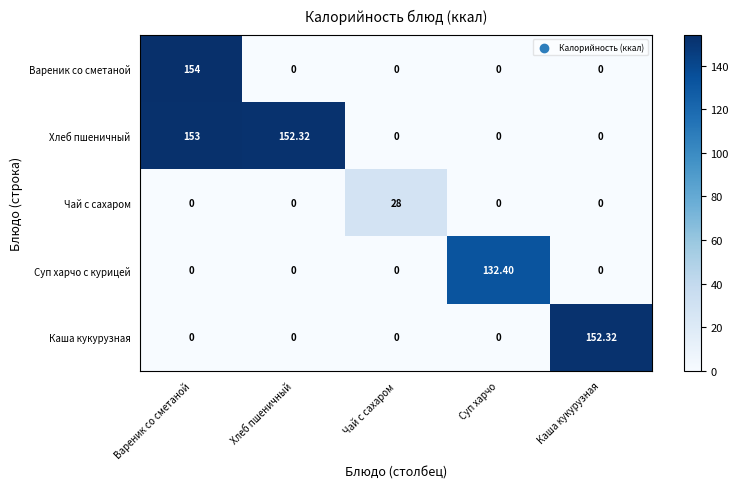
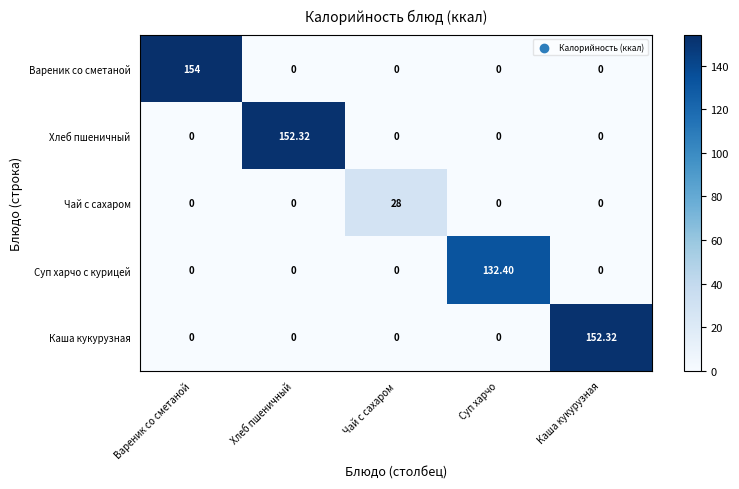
  {
    "Вареник со сметаной": {
      "Вареник со сметаной": 154,
      "Хлеб пшеничный": 0,
      "Чай с сахаром": 0,
      "Суп харчо": 0,
      "Каша кукурузная": 0
    },
    "Хлеб пшеничный": {
-     "Вареник со сметаной": 153,
+     "Вареник со сметаной": 0,
      "Хлеб пшеничный": 152.32,
      "Чай с сахаром": 0,
      "Суп харчо": 0,
      "Каша кукурузная": 0
    },
    "Чай с сахаром": {
      "Вареник со сметаной": 0,
      "Хлеб пшеничный": 0,
      "Чай с сахаром": 28,
      "Суп харчо": 0,
      "Каша кукурузная": 0
    },
    "Суп харчо с курицей": {
      "Вареник со сметаной": 0,
      "Хлеб пшеничный": 0,
      "Чай с сахаром": 0,
      "Суп харчо": 132.40,
      "Каша кукурузная": 0
    },
    "Каша кукурузная": {
      "Вареник со сметаной": 0,
      "Хлеб пшеничный": 0,
      "Чай с сахаром": 0,
      "Суп харчо": 0,
      "Каша кукурузная": 152.32
    }
  }
